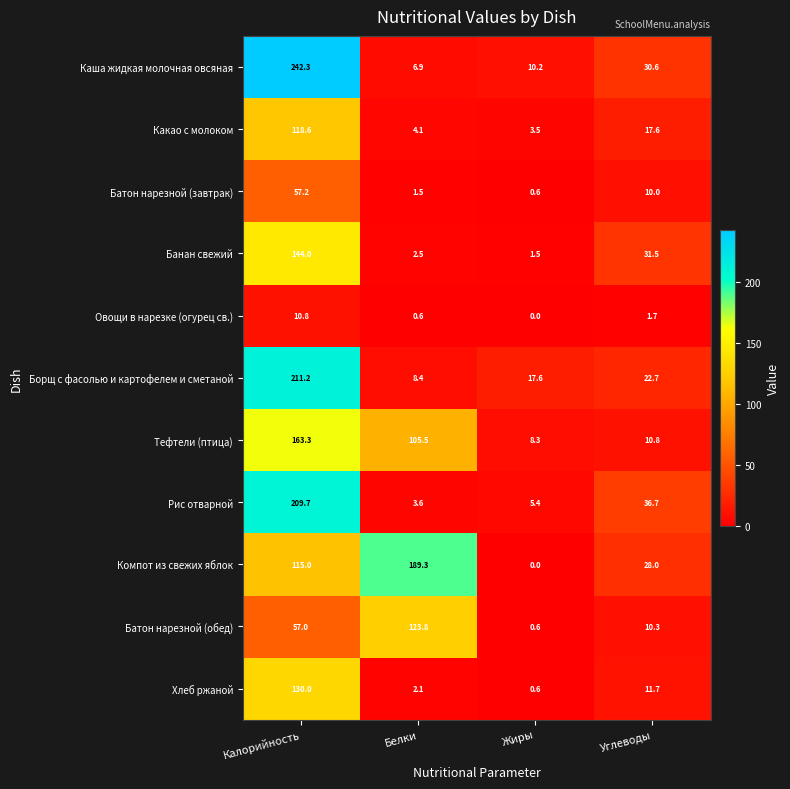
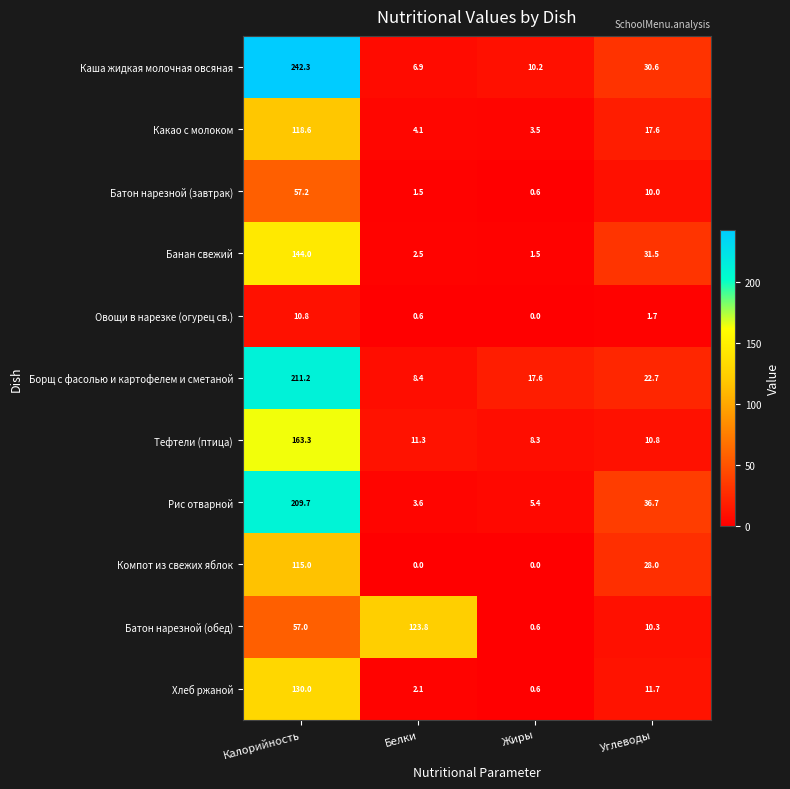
  {
    "Каша жидкая молочная овсяная": {
      "Калорийность": 242.3,
      "Белки": 6.9,
      "Жиры": 10.2,
      "Углеводы": 30.6
    },
    "Какао с молоком": {
      "Калорийность": 118.6,
      "Белки": 4.1,
      "Жиры": 3.5,
      "Углеводы": 17.6
    },
    "Батон нарезной (завтрак)": {
      "Калорийность": 57.2,
      "Белки": 1.5,
      "Жиры": 0.6,
      "Углеводы": 10.0
    },
    "Банан свежий": {
      "Калорийность": 144.0,
      "Белки": 2.5,
      "Жиры": 1.5,
      "Углеводы": 31.5
    },
    "Овощи в нарезке (огурец св.)": {
      "Калорийность": 10.8,
      "Белки": 0.6,
      "Жиры": 0.0,
      "Углеводы": 1.7
    },
    "Борщ с фасолью и картофелем и сметаной": {
      "Калорийность": 211.2,
      "Белки": 8.4,
      "Жиры": 17.6,
      "Углеводы": 22.7
    },
    "Тефтели (птица)": {
      "Калорийность": 163.3,
-     "Белки": 105.5,
+     "Белки": 11.3,
      "Жиры": 8.3,
      "Углеводы": 10.8
    },
    "Рис отварной": {
      "Калорийность": 209.7,
      "Белки": 3.6,
      "Жиры": 5.4,
      "Углеводы": 36.7
    },
    "Компот из свежих яблок": {
      "Калорийность": 115.0,
-     "Белки": 189.3,
+     "Белки": 0.0,
      "Жиры": 0.0,
      "Углеводы": 28.0
    },
    "Батон нарезной (обед)": {
      "Калорийность": 57.0,
      "Белки": 123.8,
      "Жиры": 0.6,
      "Углеводы": 10.3
    },
    "Хлеб ржаной": {
      "Калорийность": 130.0,
      "Белки": 2.1,
      "Жиры": 0.6,
      "Углеводы": 11.7
    }
  }
